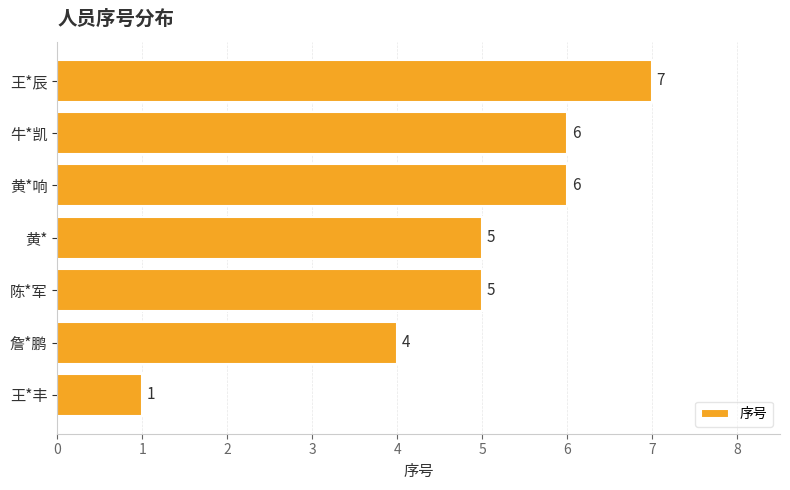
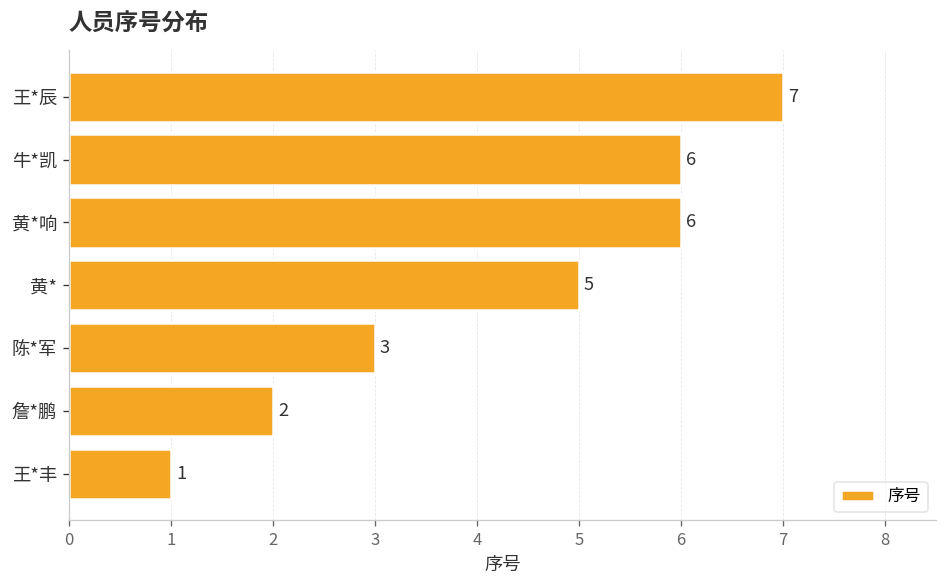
  {
    "王*辰": 7,
    "牛*凯": 6,
    "黄*响": 6,
    "黄*": 5,
-   "陈*军": 5,
-   "詹*鹏": 4,
+   "陈*军": 3,
+   "詹*鹏": 2,
    "王*丰": 1
  }
